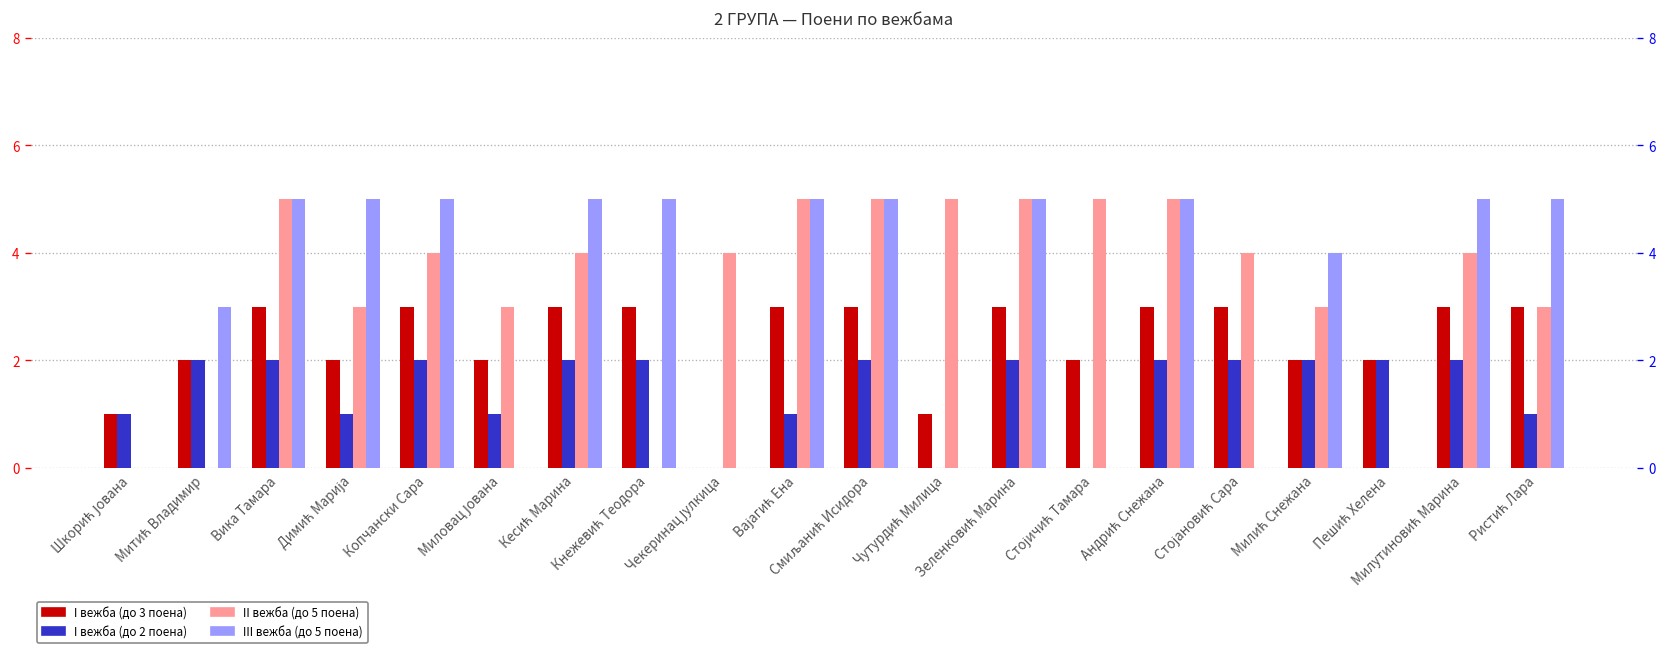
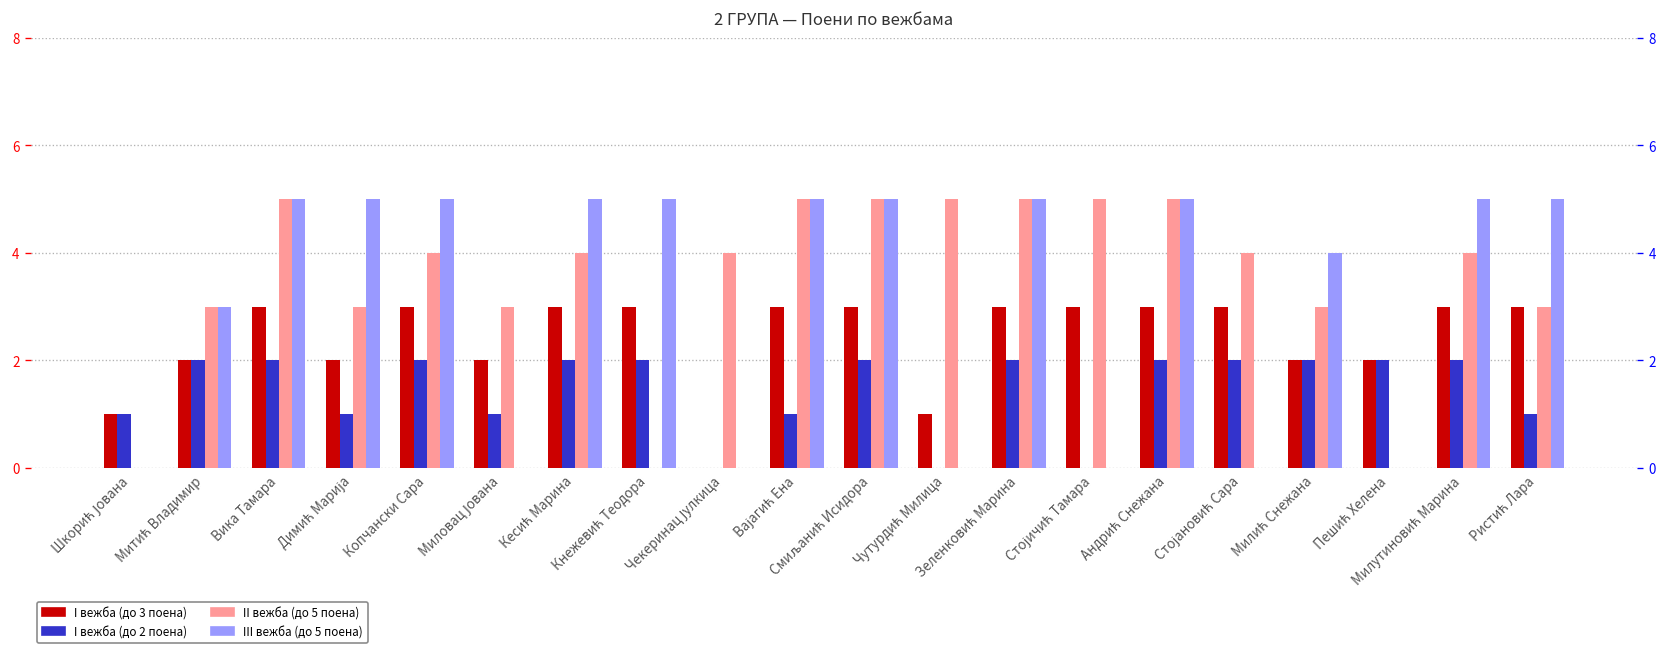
  {
    "I вежба (до 3 поена)": {
      "Шкорић Јована": 1,
      "Митић Владимир": 2,
      "Вика Тамара": 3,
      "Димић Марија": 2,
      "Копчански Сара": 3,
      "Миловац Јована": 2,
      "Кесић Марина": 3,
      "Кнежевић Теодора": 3,
      "Чекеринац Јулкица": 0,
      "Вајагић Ена": 3,
      "Смиљанић Исидора": 3,
      "Чутурдић Милица": 1,
      "Зеленковић Марина": 3,
-     "Стојичић Тамара": 2,
+     "Стојичић Тамара": 3,
      "Андрић Снежана": 3,
      "Стојановић Сара": 3,
      "Милић Снежана": 2,
      "Пешић Хелена": 2,
      "Милутиновић Марина": 3,
      "Ристић Лара": 3
    },
    "I вежба (до 2 поена)": {
      "Шкорић Јована": 1,
      "Митић Владимир": 2,
      "Вика Тамара": 2,
      "Димић Марија": 1,
      "Копчански Сара": 2,
      "Миловац Јована": 1,
      "Кесић Марина": 2,
      "Кнежевић Теодора": 2,
      "Чекеринац Јулкица": 0,
      "Вајагић Ена": 1,
      "Смиљанић Исидора": 2,
      "Чутурдић Милица": 0,
      "Зеленковић Марина": 2,
      "Стојичић Тамара": 0,
      "Андрић Снежана": 2,
      "Стојановић Сара": 2,
      "Милић Снежана": 2,
      "Пешић Хелена": 2,
      "Милутиновић Марина": 2,
      "Ристић Лара": 1
    },
    "II вежба (до 5 поена)": {
      "Шкорић Јована": 0,
-     "Митић Владимир": 0,
+     "Митић Владимир": 3,
      "Вика Тамара": 5,
      "Димић Марија": 3,
      "Копчански Сара": 4,
      "Миловац Јована": 3,
      "Кесић Марина": 4,
      "Кнежевић Теодора": 0,
      "Чекеринац Јулкица": 4,
      "Вајагић Ена": 5,
      "Смиљанић Исидора": 5,
      "Чутурдић Милица": 5,
      "Зеленковић Марина": 5,
      "Стојичић Тамара": 5,
      "Андрић Снежана": 5,
      "Стојановић Сара": 4,
      "Милић Снежана": 3,
      "Пешић Хелена": 0,
      "Милутиновић Марина": 4,
      "Ристић Лара": 3
    },
    "III вежба (до 5 поена)": {
      "Шкорић Јована": 0,
      "Митић Владимир": 3,
      "Вика Тамара": 5,
      "Димић Марија": 5,
      "Копчански Сара": 5,
      "Миловац Јована": 0,
      "Кесић Марина": 5,
      "Кнежевић Теодора": 5,
      "Чекеринац Јулкица": 0,
      "Вајагић Ена": 5,
      "Смиљанић Исидора": 5,
      "Чутурдић Милица": 0,
      "Зеленковић Марина": 5,
      "Стојичић Тамара": 0,
      "Андрић Снежана": 5,
      "Стојановић Сара": 0,
      "Милић Снежана": 4,
      "Пешић Хелена": 0,
      "Милутиновић Марина": 5,
      "Ристић Лара": 5
    }
  }
